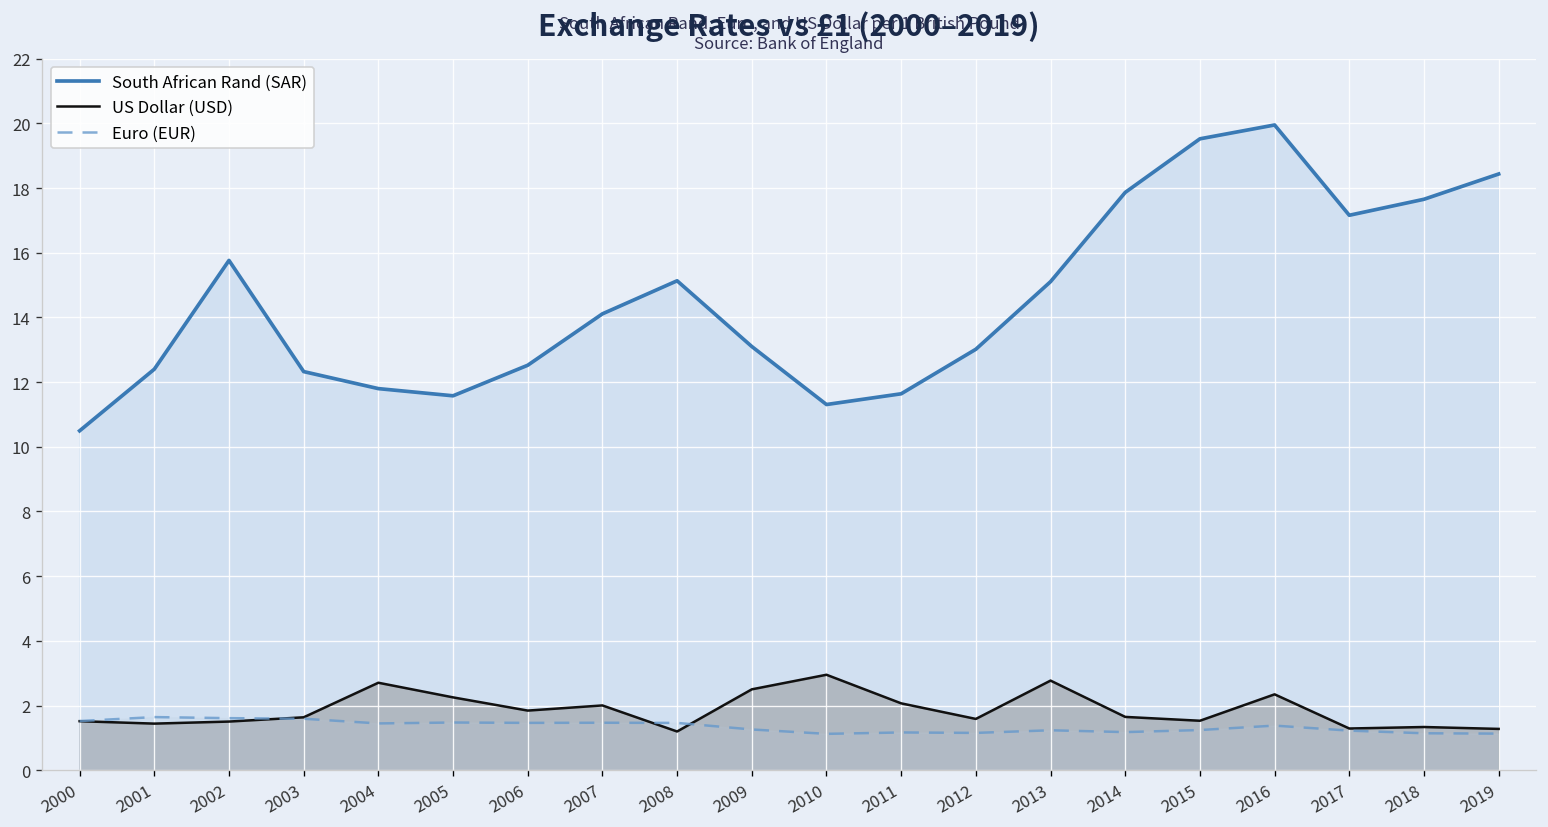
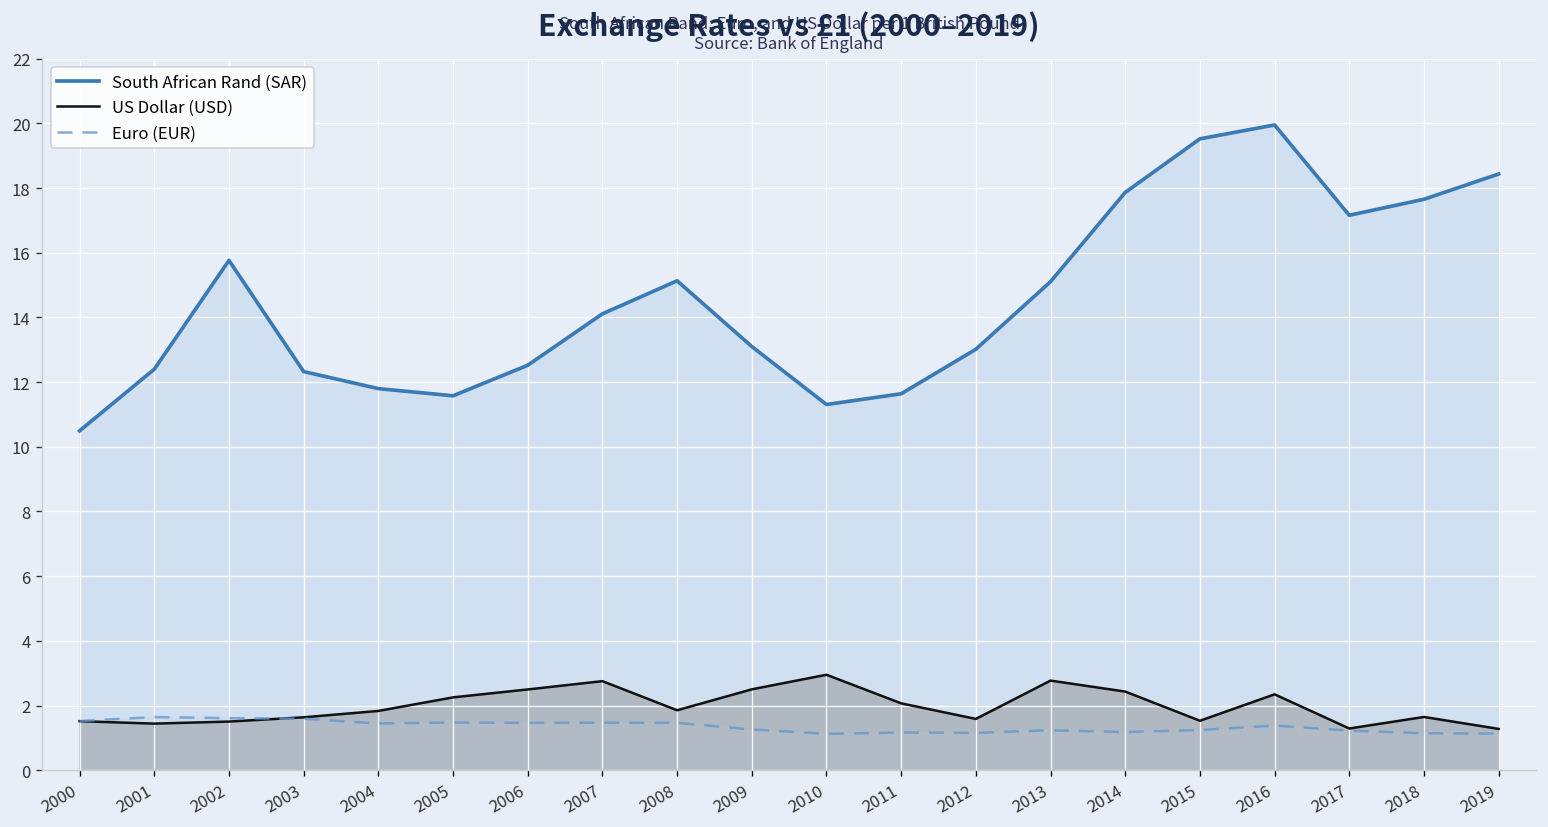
  {
    "US Dollar (USD)": {
      "2001": 1.4,
      "2002": 1.5,
-     "2004": 2.7,
+     "2004": 1.8,
      "2005": 2.3,
-     "2006": 1.8,
-     "2007": 2.0,
-     "2008": 1.2,
+     "2006": 2.5,
+     "2007": 2.8,
+     "2008": 1.9,
      "2009": 2.5,
      "2010": 3.0,
      "2011": 2.1,
      "2012": 1.6,
      "2013": 2.8,
-     "2014": 1.6,
+     "2014": 2.4,
      "2015": 1.5,
      "2016": 2.3,
-     "2018": 1.3,
+     "2018": 1.6,
      "2019": 1.3
    }
  }
